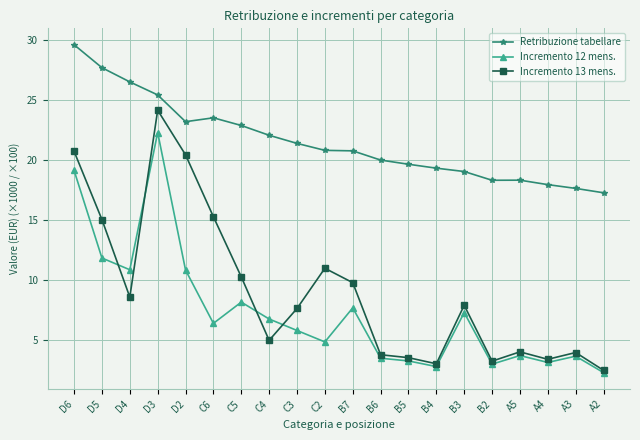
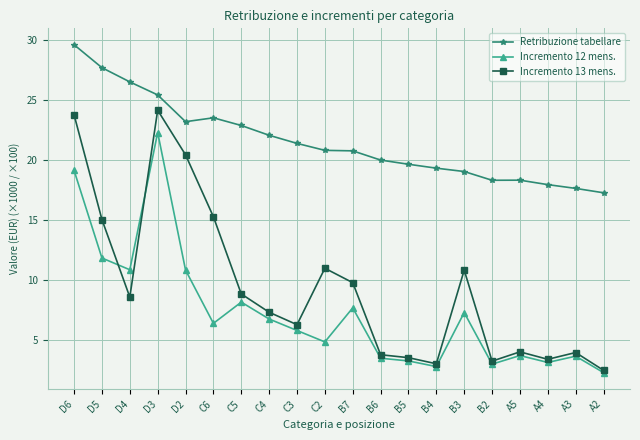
  {
    "Incremento 13 mens.": {
-     "D6": 20.7,
+     "D6": 23.8,
      "D5": 15.1,
      "D4": 8.6,
      "D3": 24.2,
      "D2": 20.5,
      "C6": 15.3,
-     "C5": 10.3,
-     "C4": 5.0,
-     "C3": 7.6,
+     "C5": 8.9,
+     "C4": 7.3,
+     "C3": 6.3,
      "C2": 11.0,
      "B7": 9.8,
      "B6": 3.8,
      "B5": 3.5,
      "B4": 3.0,
-     "B3": 7.9,
+     "B3": 10.8,
      "B2": 3.2,
      "A5": 4.0,
      "A4": 3.4,
      "A3": 4.0
    }
  }
